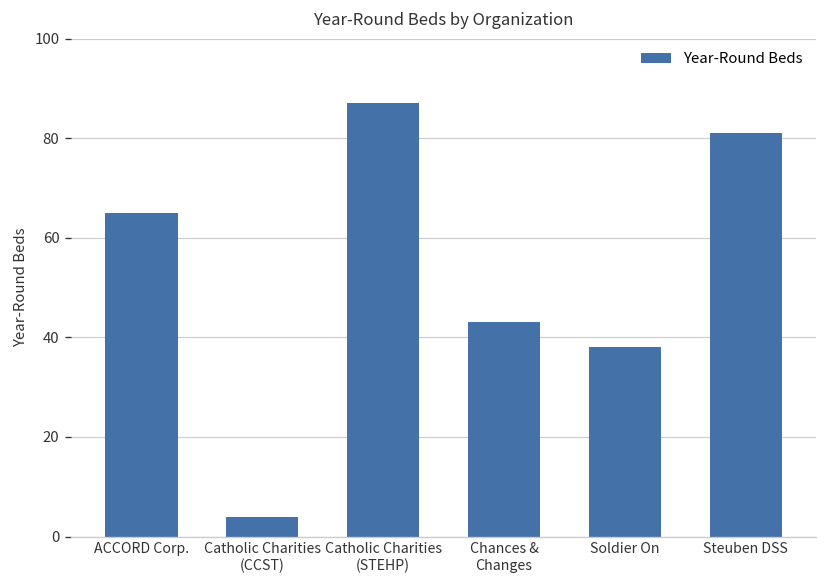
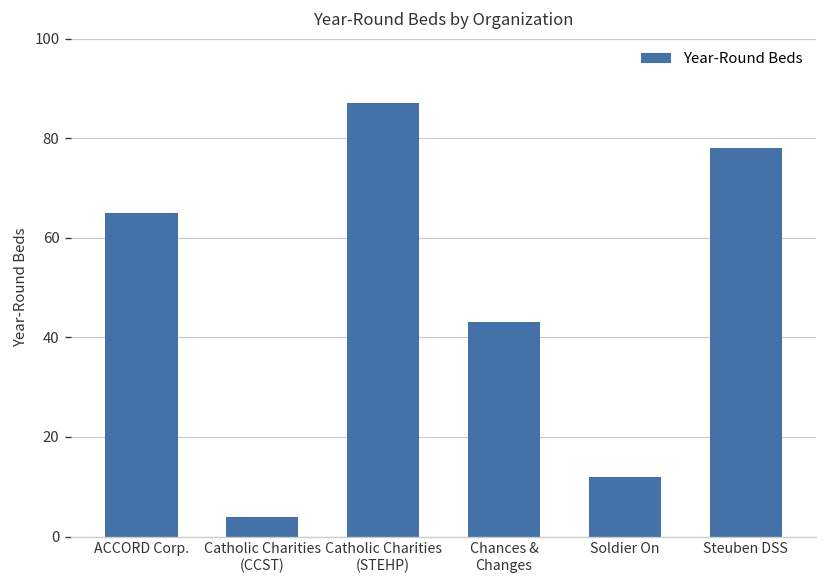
  {
    "ACCORD Corp.": 65,
    "Catholic Charities (CCST)": 4,
    "Catholic Charities (STEHP)": 87,
    "Chances & Changes": 43,
-   "Soldier On": 38,
-   "Steuben DSS": 81
+   "Soldier On": 12,
+   "Steuben DSS": 78
  }
